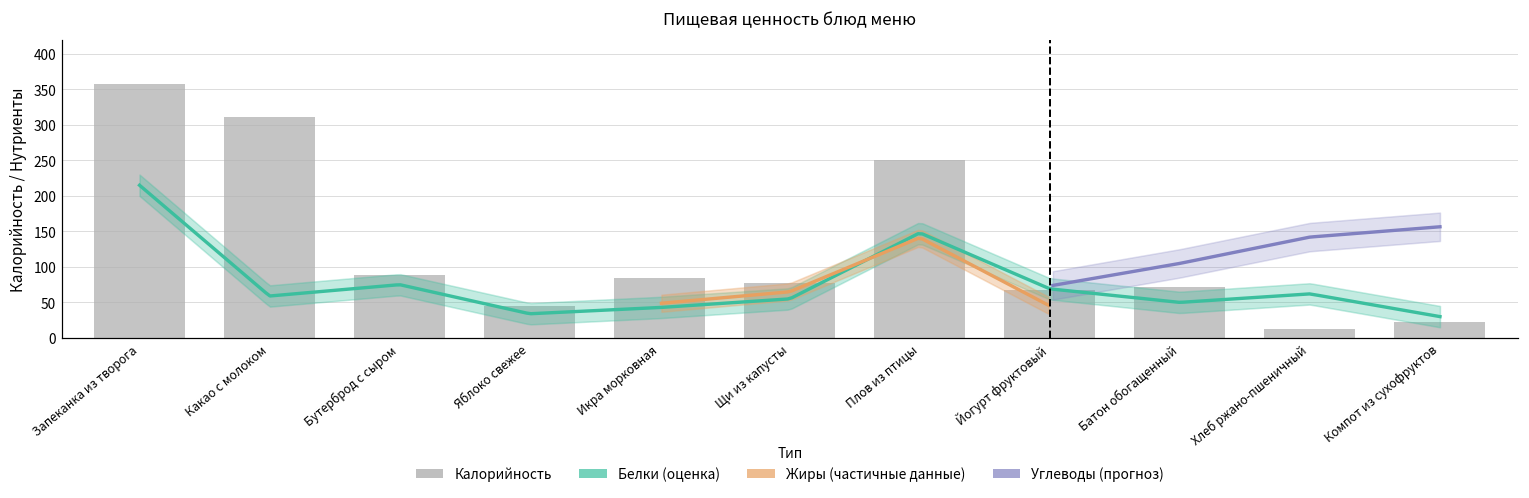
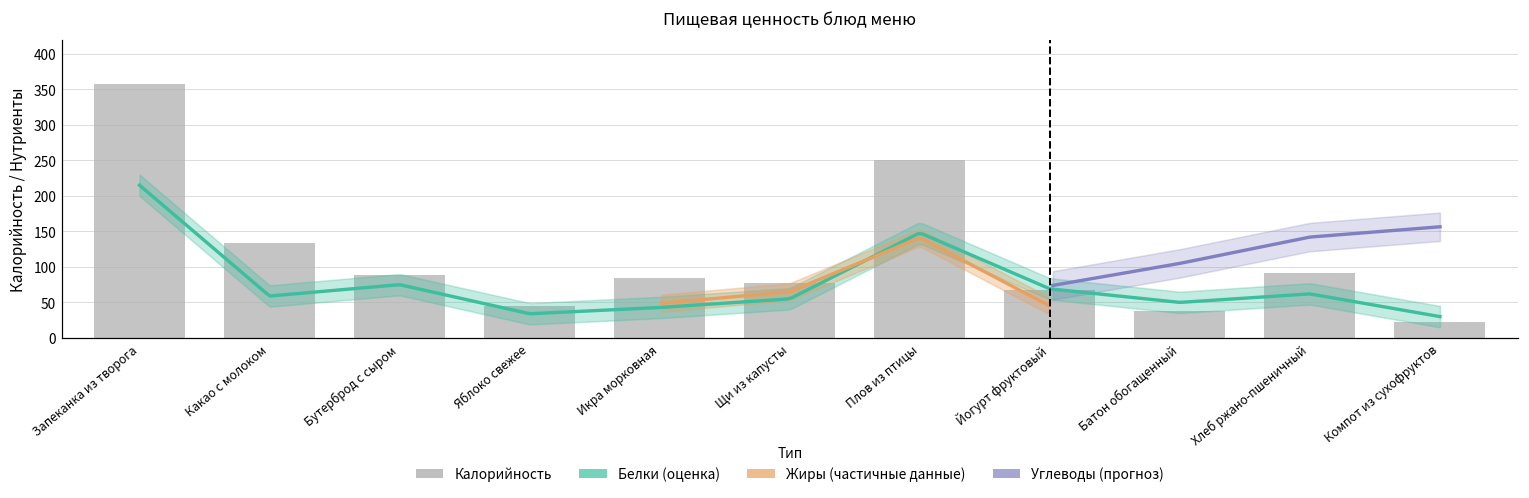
  {
    "Калорийность": {
      "Запеканка из творога": 360,
-     "Какао с молоком": 310,
+     "Какао с молоком": 130,
      "Бутерброд с сыром": 90,
      "Яблоко свежее": 40,
      "Икра морковная": 80,
      "Щи из капусты": 80,
      "Плов из птицы": 250,
      "Йогурт фруктовый": 70,
-     "Батон обогащенный": 70,
-     "Хлеб ржано-пшеничный": 10,
+     "Батон обогащенный": 40,
+     "Хлеб ржано-пшеничный": 90,
      "Компот из сухофруктов": 20
    }
  }
